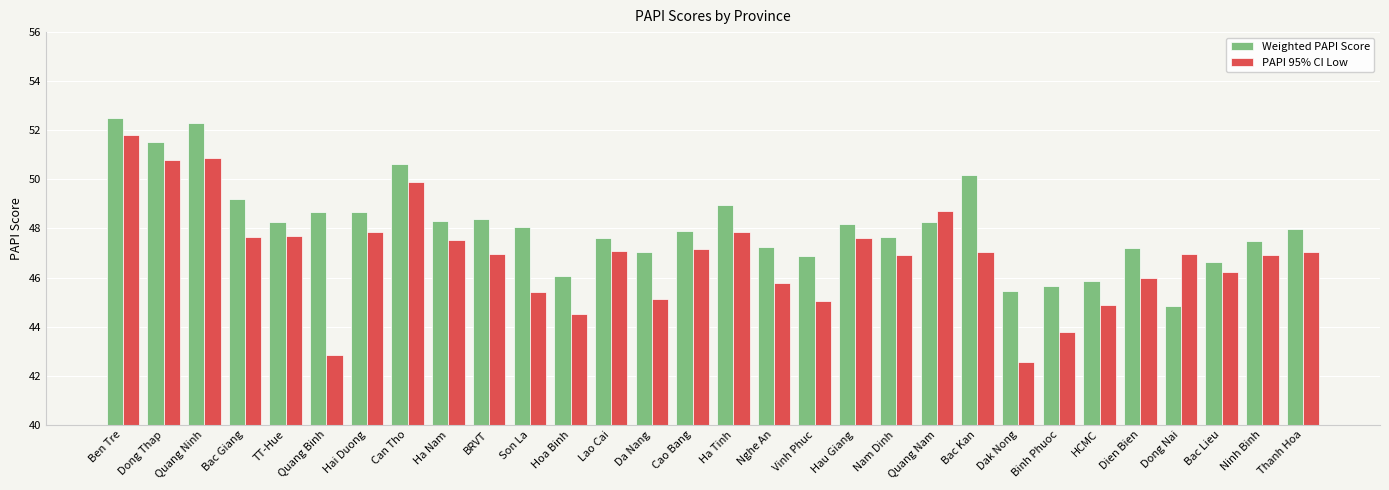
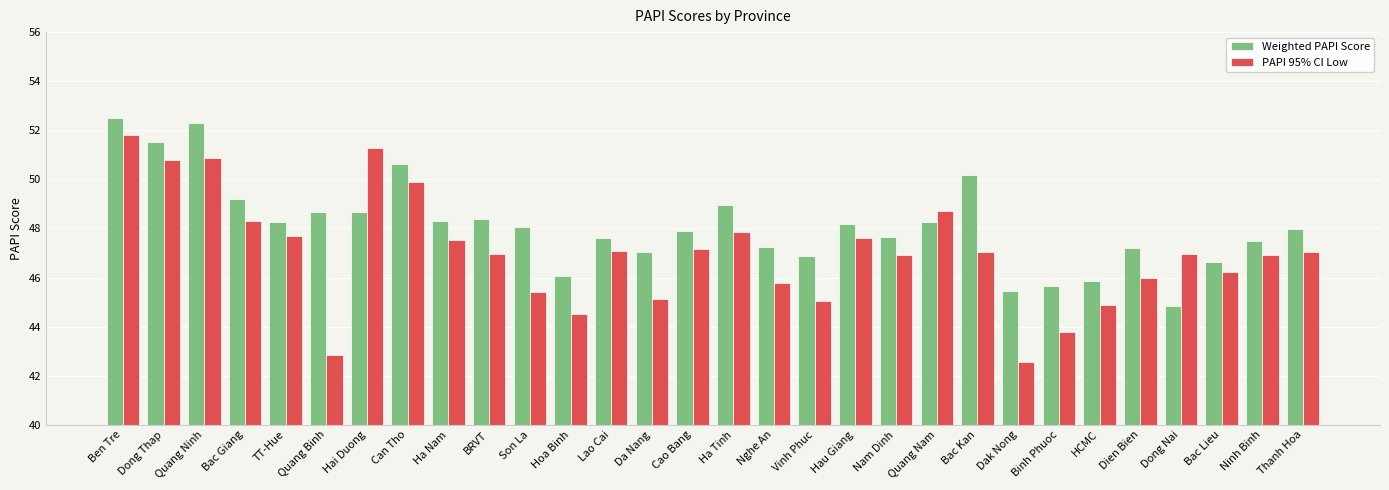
  {
    "Weighted PAPI Score": {
      "Ben Tre": 52.5,
      "Dong Thap": 51.5,
      "Quang Ninh": 52.3,
      "Bac Giang": 49.2,
      "TT-Hue": 48.3,
      "Quang Binh": 48.7,
      "Hai Duong": 48.7,
      "Can Tho": 50.6,
      "Ha Nam": 48.3,
      "BRVT": 48.4,
      "Son La": 48.1,
      "Hoa Binh": 46.1,
      "Lao Cai": 47.6,
      "Da Nang": 47.0,
      "Cao Bang": 47.9,
      "Ha Tinh": 49.0,
      "Nghe An": 47.2,
      "Vinh Phuc": 46.9,
      "Hau Giang": 48.2,
      "Nam Dinh": 47.7,
      "Quang Nam": 48.3,
      "Bac Kan": 50.2,
      "Dak Nong": 45.5,
      "Binh Phuoc": 45.7,
      "HCMC": 45.9,
      "Dien Bien": 47.2,
      "Dong Nai": 44.8,
      "Bac Lieu": 46.6,
      "Ninh Binh": 47.5,
      "Thanh Hoa": 48.0
    },
    "PAPI 95% CI Low": {
      "Ben Tre": 51.8,
      "Dong Thap": 50.8,
      "Quang Ninh": 50.9,
-     "Bac Giang": 47.7,
+     "Bac Giang": 48.3,
      "TT-Hue": 47.7,
      "Quang Binh": 42.8,
-     "Hai Duong": 47.8,
+     "Hai Duong": 51.3,
      "Can Tho": 49.9,
      "Ha Nam": 47.5,
      "BRVT": 47.0,
      "Son La": 45.4,
      "Hoa Binh": 44.5,
      "Lao Cai": 47.1,
      "Da Nang": 45.1,
      "Cao Bang": 47.2,
      "Ha Tinh": 47.8,
      "Nghe An": 45.8,
      "Vinh Phuc": 45.0,
      "Hau Giang": 47.6,
      "Nam Dinh": 46.9,
      "Quang Nam": 48.7,
      "Bac Kan": 47.0,
      "Dak Nong": 42.6,
      "Binh Phuoc": 43.8,
      "HCMC": 44.9,
      "Dien Bien": 46.0,
      "Dong Nai": 47.0,
      "Bac Lieu": 46.2,
      "Ninh Binh": 46.9,
      "Thanh Hoa": 47.0
    }
  }
